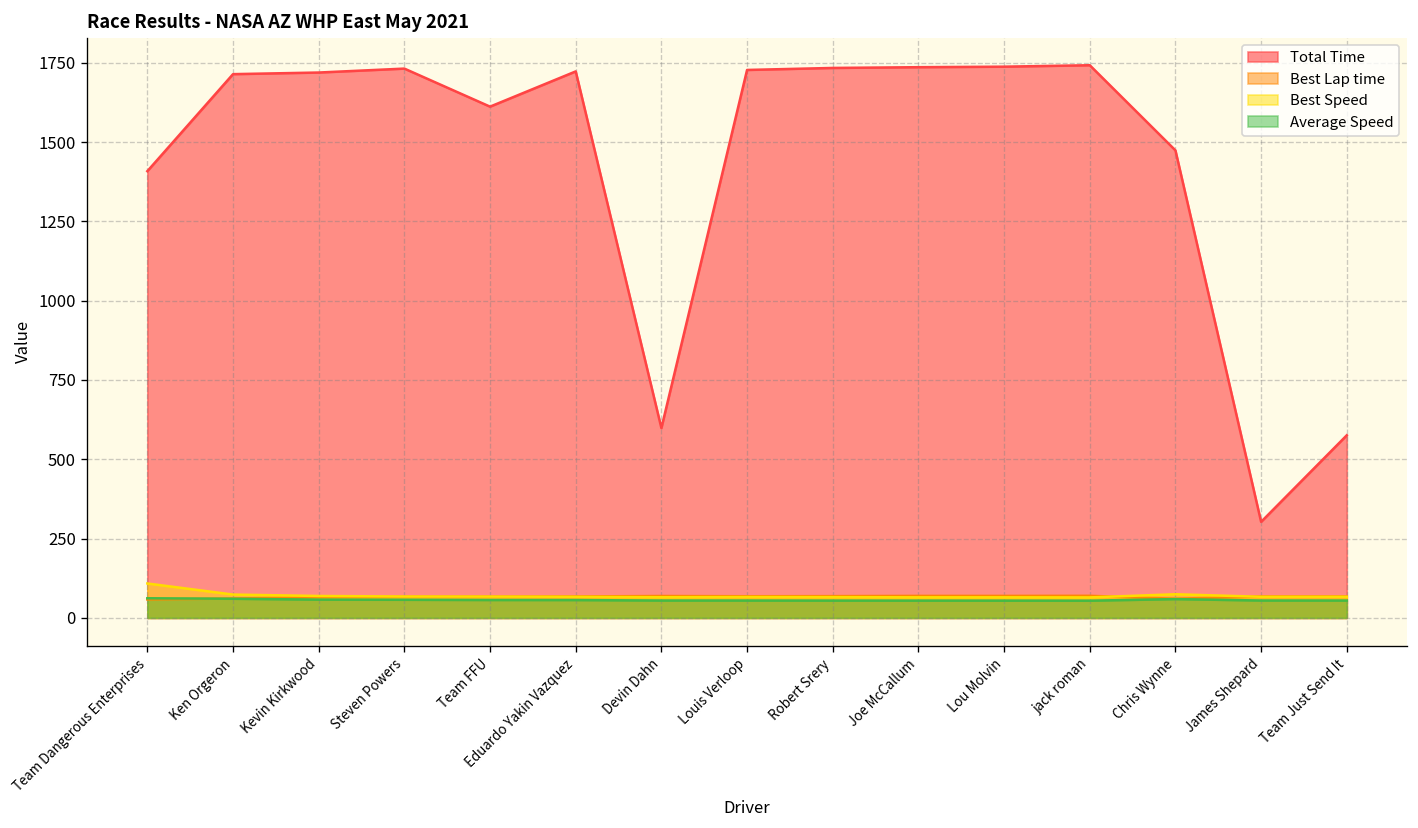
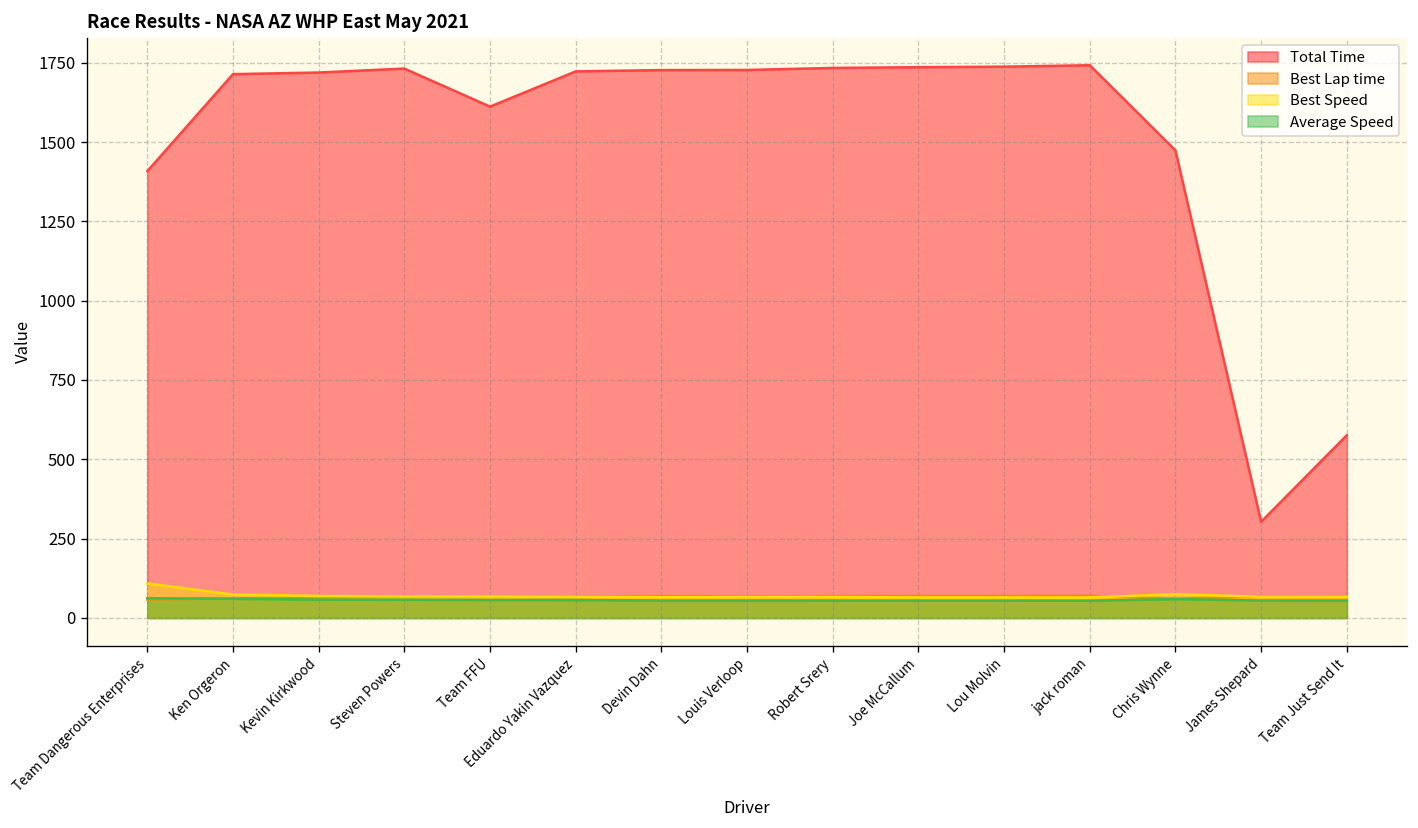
  {
    "Total Time": {
      "Team Dangerous Enterprises": 1410,
      "Ken Orgeron": 1710,
      "Kevin Kirkwood": 1720,
      "Steven Powers": 1730,
      "Team FFU": 1610,
      "Eduardo Yakin Vazquez": 1720,
-     "Devin Dahn": 600,
+     "Devin Dahn": 1730,
      "Louis Verloop": 1730,
      "Robert Srery": 1730,
      "Joe McCallum": 1740,
      "Lou Molvin": 1740,
      "jack roman": 1740,
      "Chris Wynne": 1470,
      "James Shepard": 300,
      "Team Just Send It": 580
    },
    "Best Speed": {
      "Team Dangerous Enterprises": 110,
      "Ken Orgeron": 70,
      "Chris Wynne": 70
    },
    "Average Speed": {
      "Team FFU": 60,
      "Eduardo Yakin Vazquez": 60,
      "Devin Dahn": 50,
      "Louis Verloop": 50,
      "Robert Srery": 50,
      "Joe McCallum": 50,
      "Lou Molvin": 50,
      "jack roman": 50,
      "James Shepard": 50,
      "Team Just Send It": 50
    }
  }
